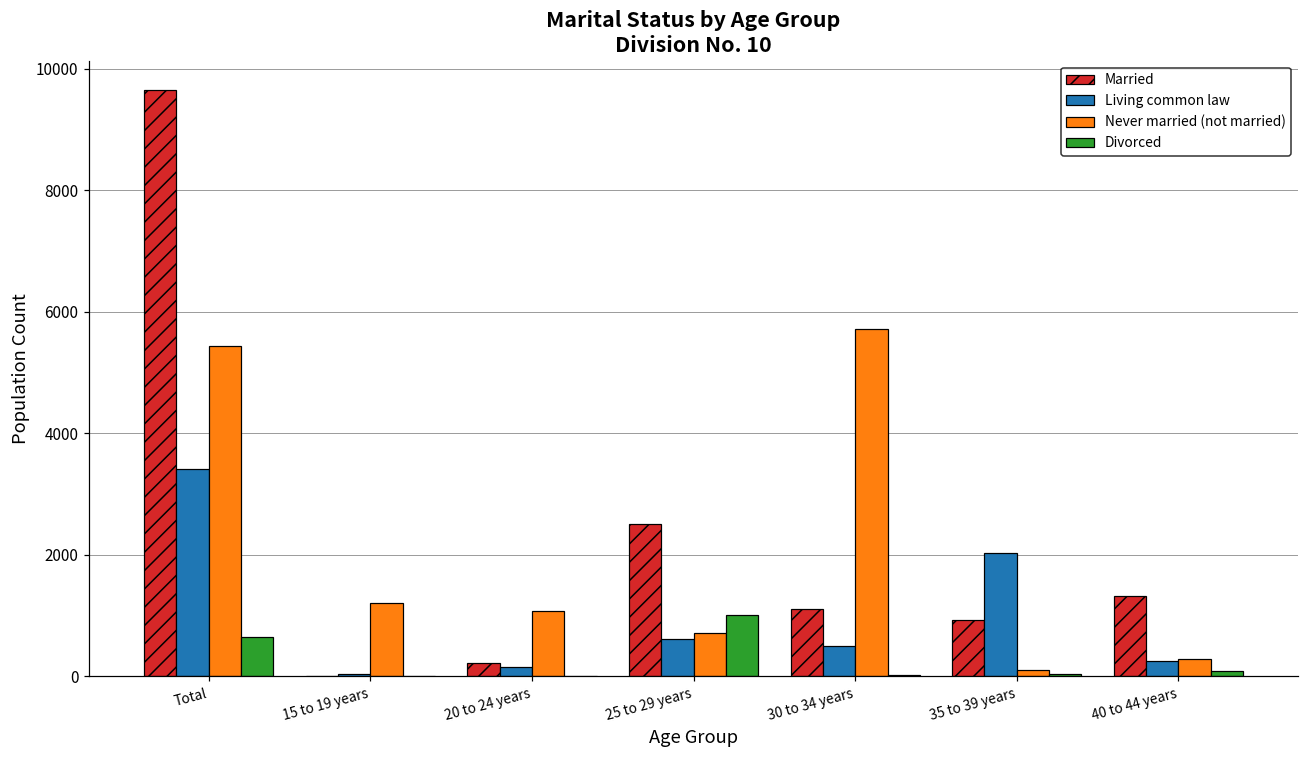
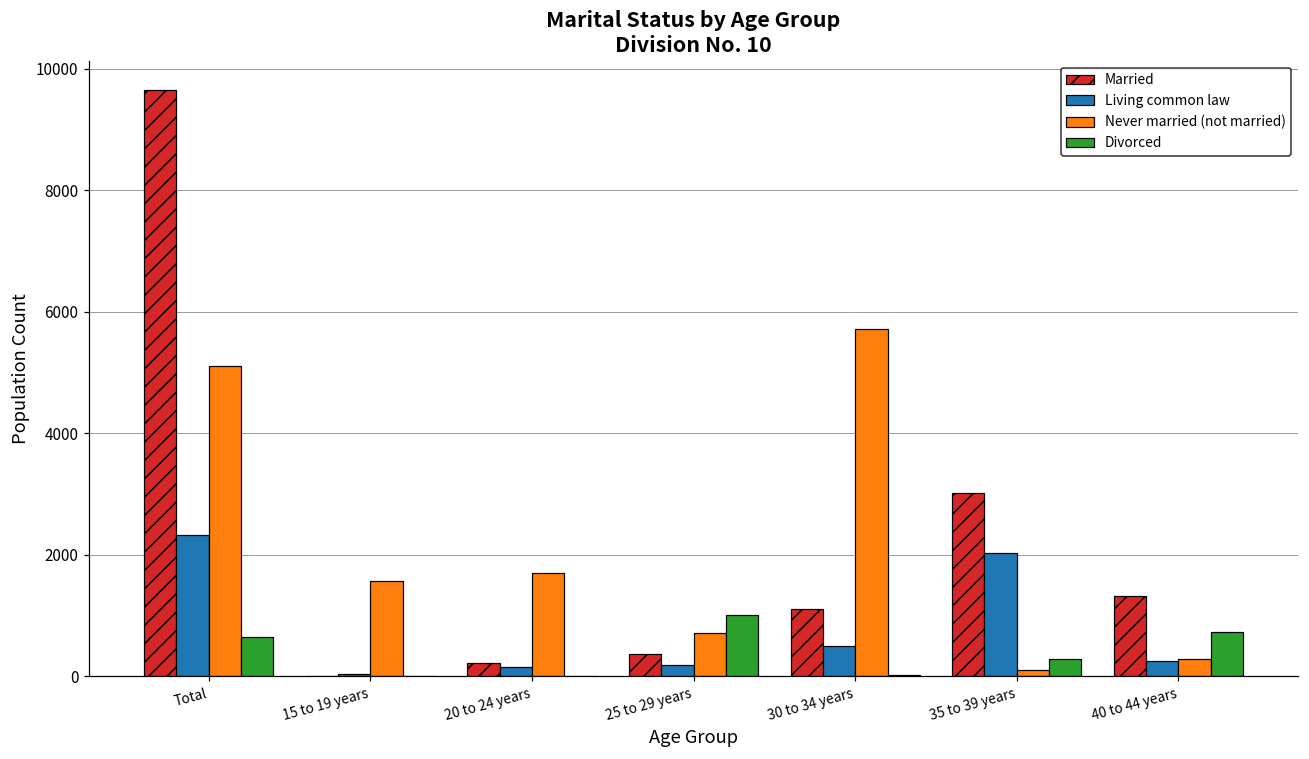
  {
    "Married": {
      "Total": 9700,
      "15 to 19 years": 0,
      "20 to 24 years": 200,
-     "25 to 29 years": 2500,
+     "25 to 29 years": 400,
      "30 to 34 years": 1100,
-     "35 to 39 years": 900,
+     "35 to 39 years": 3000,
      "40 to 44 years": 1300
    },
    "Living common law": {
-     "Total": 3400,
+     "Total": 2300,
      "20 to 24 years": 100,
-     "25 to 29 years": 600,
+     "25 to 29 years": 200,
      "30 to 34 years": 500,
      "35 to 39 years": 2000,
      "40 to 44 years": 200
    },
    "Never married (not married)": {
-     "Total": 5400,
-     "15 to 19 years": 1200,
-     "20 to 24 years": 1100,
+     "Total": 5100,
+     "15 to 19 years": 1600,
+     "20 to 24 years": 1700,
      "25 to 29 years": 700,
      "30 to 34 years": 5700,
      "35 to 39 years": 100,
      "40 to 44 years": 300
    },
    "Divorced": {
      "Total": 600,
      "15 to 19 years": 0,
      "20 to 24 years": 0,
      "25 to 29 years": 1000,
-     "35 to 39 years": 0,
-     "40 to 44 years": 100
+     "35 to 39 years": 300,
+     "40 to 44 years": 700
    }
  }
